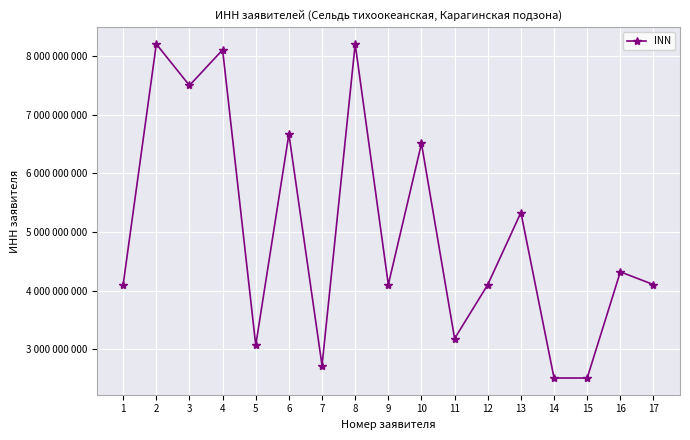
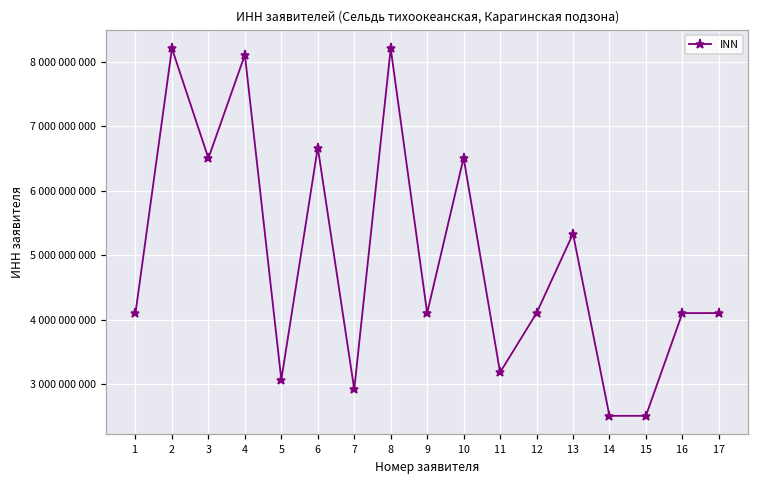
  {
    "1": 4100000000,
    "2": 8200000000,
-   "3": 7500000000,
+   "3": 6500000000,
    "4": 8100000000,
    "5": 3100000000,
    "6": 6700000000,
-   "7": 2700000000,
+   "7": 2900000000,
    "8": 8200000000,
    "9": 4100000000,
    "10": 6500000000,
    "11": 3200000000,
    "12": 4100000000,
    "13": 5300000000,
    "14": 2500000000,
    "15": 2500000000,
-   "16": 4300000000,
+   "16": 4100000000,
    "17": 4100000000
  }
